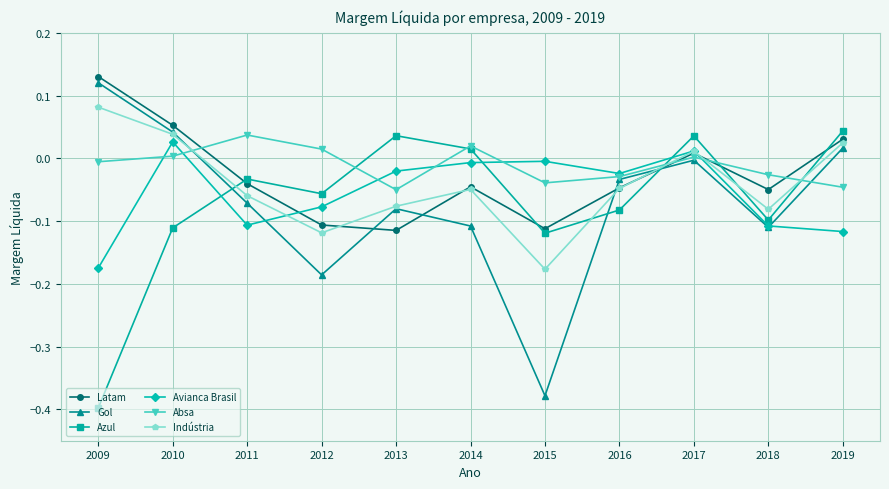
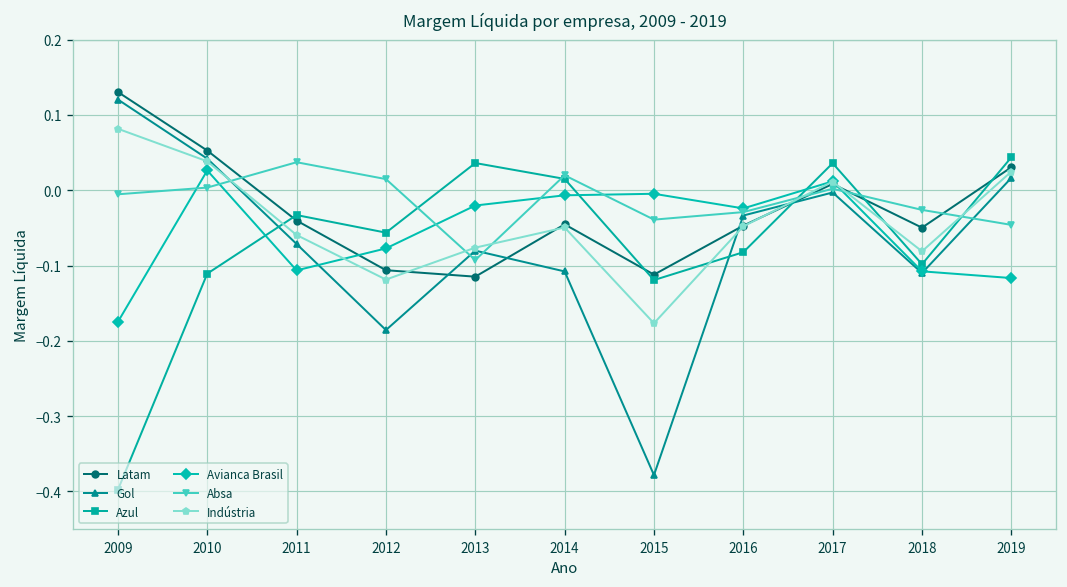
  {
    "Absa": {
      "2009": -0.01,
      "2010": 0.00,
      "2011": 0.04,
      "2012": 0.01,
-     "2013": -0.05,
+     "2013": -0.09,
      "2014": 0.02,
      "2015": -0.04,
      "2016": -0.03,
      "2017": 0.00,
      "2018": -0.03,
      "2019": -0.05
    },
    "Indústria": {
      "2009": 0.08,
      "2011": -0.06,
      "2012": -0.12,
      "2014": -0.05,
      "2015": -0.18,
      "2018": -0.08,
      "2019": 0.02
    }
  }
